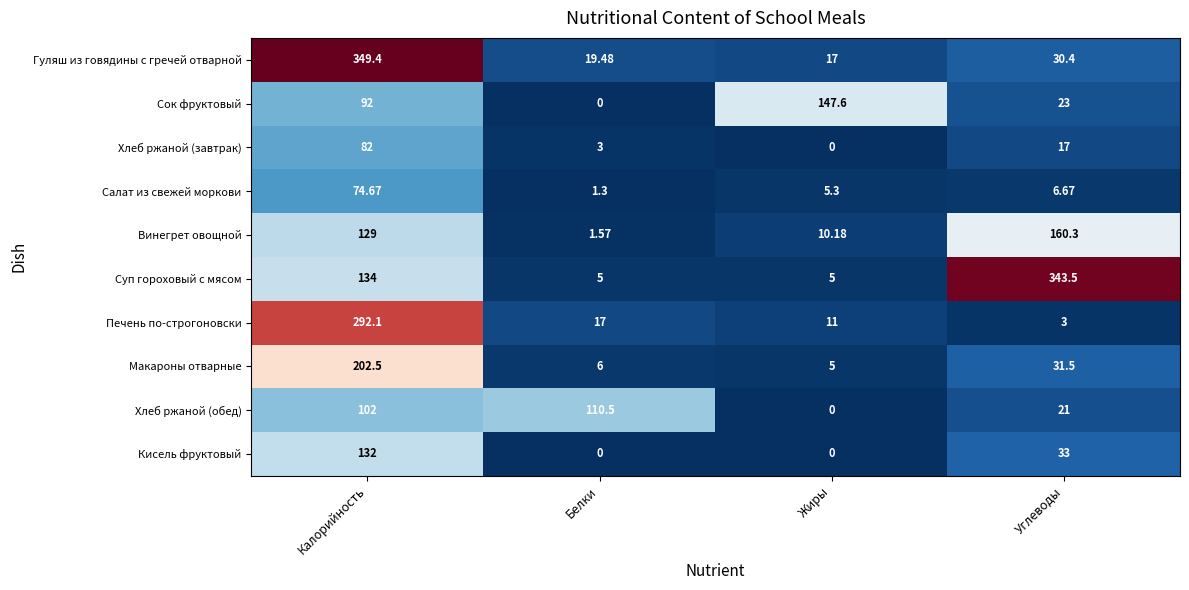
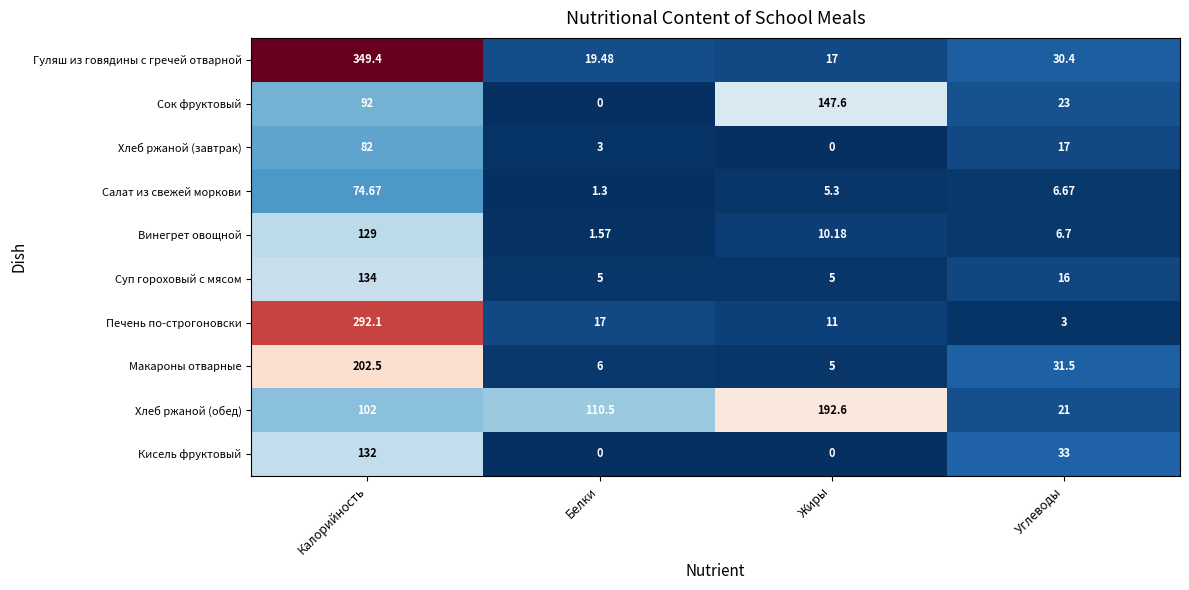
  {
    "Гуляш из говядины с гречей отварной": {
      "Калорийность": 349.4,
      "Белки": 19.48,
      "Жиры": 17,
      "Углеводы": 30.4
    },
    "Сок фруктовый": {
      "Калорийность": 92,
      "Белки": 0,
      "Жиры": 147.6,
      "Углеводы": 23
    },
    "Хлеб ржаной (завтрак)": {
      "Калорийность": 82,
      "Белки": 3,
      "Жиры": 0,
      "Углеводы": 17
    },
    "Салат из свежей моркови": {
      "Калорийность": 74.67,
      "Белки": 1.3,
      "Жиры": 5.3,
      "Углеводы": 6.67
    },
    "Винегрет овощной": {
      "Калорийность": 129,
      "Белки": 1.57,
      "Жиры": 10.18,
-     "Углеводы": 160.3
+     "Углеводы": 6.7
    },
    "Суп гороховый с мясом": {
      "Калорийность": 134,
      "Белки": 5,
      "Жиры": 5,
-     "Углеводы": 343.5
+     "Углеводы": 16
    },
    "Печень по-строгоновски": {
      "Калорийность": 292.1,
      "Белки": 17,
      "Жиры": 11,
      "Углеводы": 3
    },
    "Макароны отварные": {
      "Калорийность": 202.5,
      "Белки": 6,
      "Жиры": 5,
      "Углеводы": 31.5
    },
    "Хлеб ржаной (обед)": {
      "Калорийность": 102,
      "Белки": 110.5,
-     "Жиры": 0,
+     "Жиры": 192.6,
      "Углеводы": 21
    },
    "Кисель фруктовый": {
      "Калорийность": 132,
      "Белки": 0,
      "Жиры": 0,
      "Углеводы": 33
    }
  }
